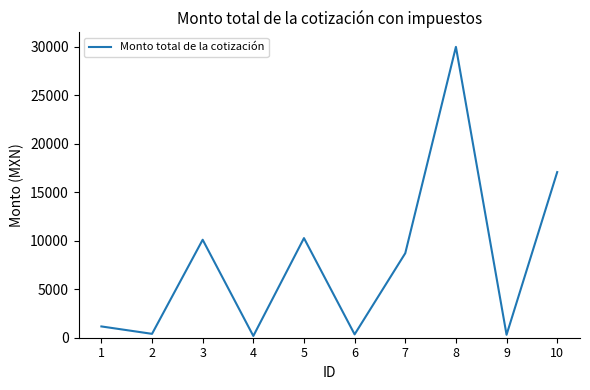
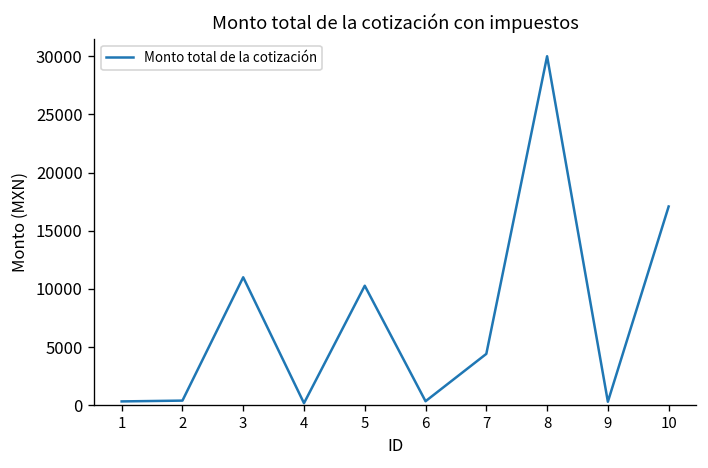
  {
-   "1": 1000,
+   "1": 0,
    "2": 0,
-   "3": 10000,
+   "3": 11000,
    "4": 0,
    "5": 10000,
    "6": 0,
-   "7": 9000,
+   "7": 4000,
    "8": 30000,
    "9": 0,
    "10": 17000
  }
